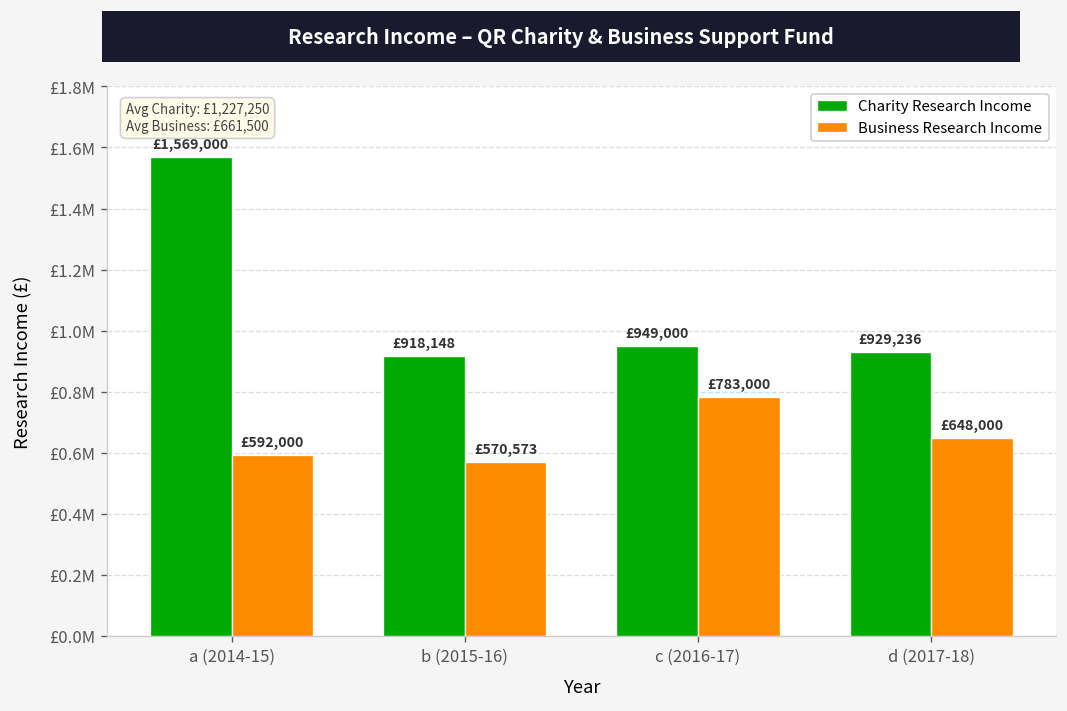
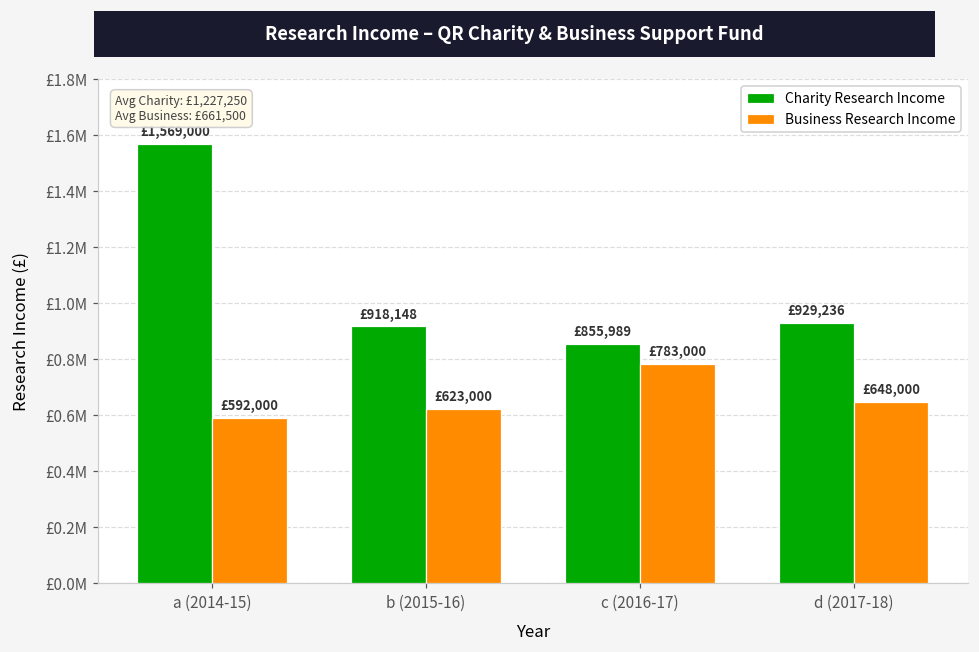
  {
    "Charity Research Income": {
      "a (2014-15)": "£1,569,000",
      "b (2015-16)": "£918,148",
-     "c (2016-17)": "£949,000",
+     "c (2016-17)": "£855,989",
      "d (2017-18)": "£929,236"
    },
    "Business Research Income": {
      "a (2014-15)": "£592,000",
-     "b (2015-16)": "£570,573",
+     "b (2015-16)": "£623,000",
      "c (2016-17)": "£783,000",
      "d (2017-18)": "£648,000"
    }
  }
